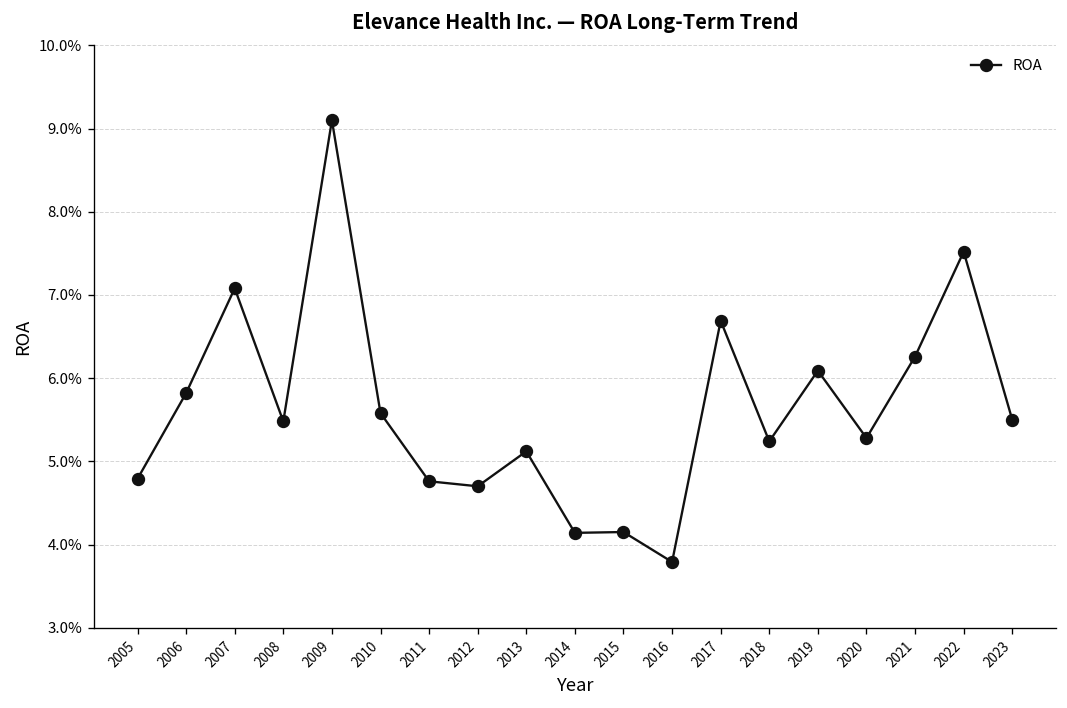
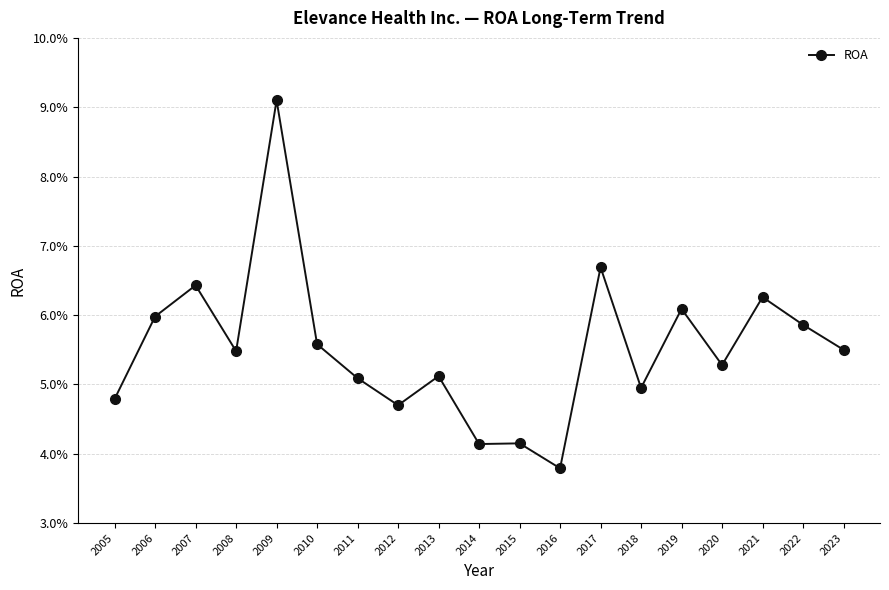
  {
    "2005": "4.8%",
-   "2006": "5.8%",
-   "2007": "7.1%",
+   "2006": "6.0%",
+   "2007": "6.4%",
    "2008": "5.5%",
    "2009": "9.1%",
    "2010": "5.6%",
-   "2011": "4.8%",
+   "2011": "5.1%",
    "2012": "4.7%",
    "2013": "5.1%",
    "2014": "4.1%",
    "2015": "4.2%",
    "2016": "3.8%",
    "2017": "6.7%",
-   "2018": "5.2%",
+   "2018": "5.0%",
    "2019": "6.1%",
    "2020": "5.3%",
    "2021": "6.3%",
-   "2022": "7.5%",
+   "2022": "5.9%",
    "2023": "5.5%"
  }
